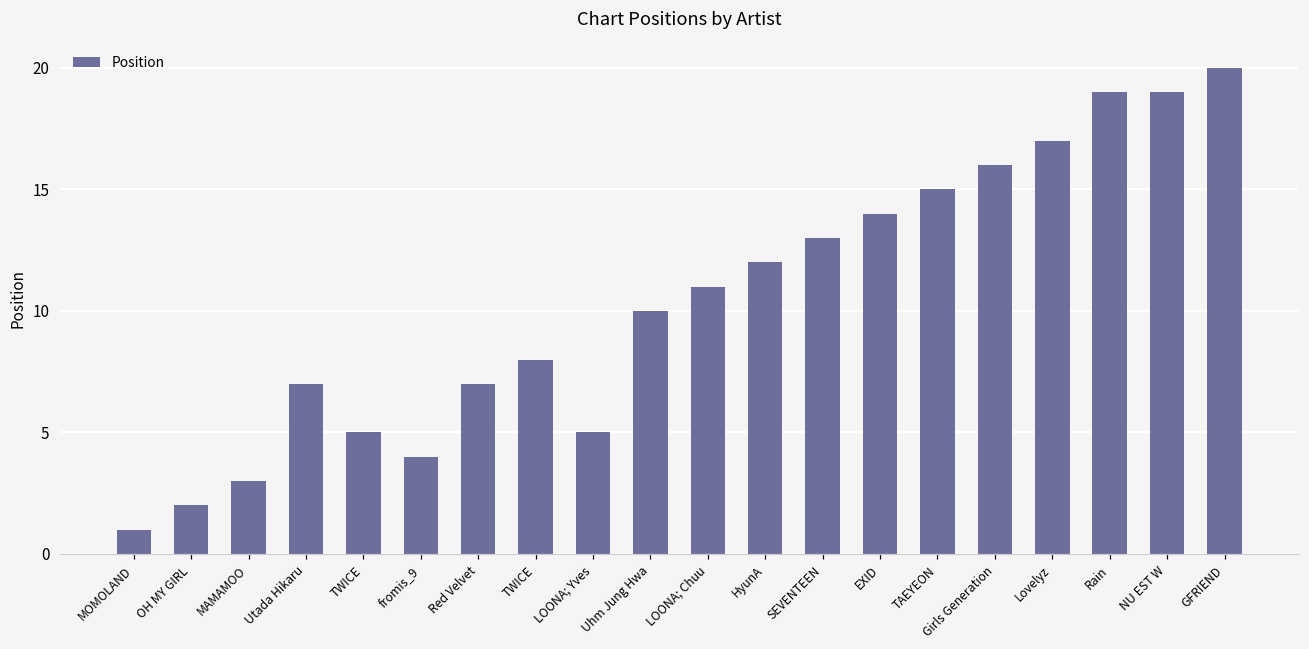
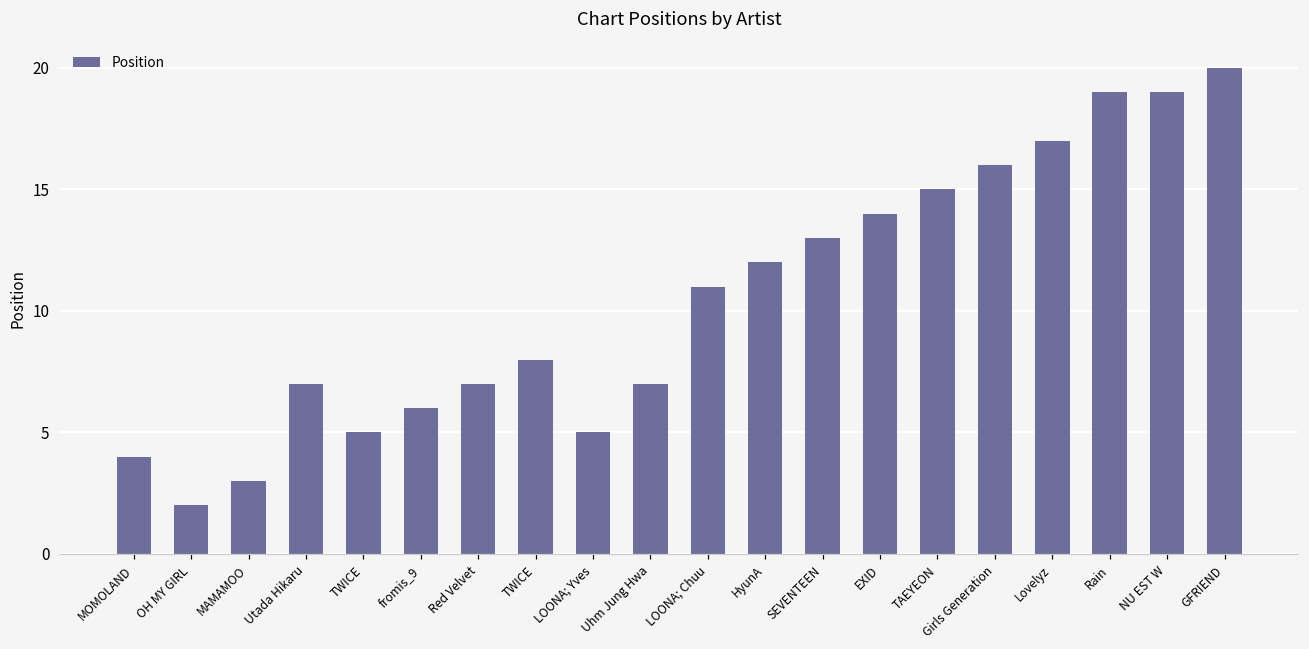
  {
-   "MOMOLAND": 1,
+   "MOMOLAND": 4,
    "OH MY GIRL": 2,
    "MAMAMOO": 3,
    "Utada Hikaru": 7,
-   "fromis_9": 4,
+   "fromis_9": 6,
    "Red Velvet": 7,
    "LOONA; Yves": 5,
-   "Uhm Jung Hwa": 10,
+   "Uhm Jung Hwa": 7,
    "LOONA; Chuu": 11,
    "HyunA": 12,
    "SEVENTEEN": 13,
    "EXID": 14,
    "TAEYEON": 15,
    "Girls Generation": 16,
    "Lovelyz": 17,
    "Rain": 19,
    "NU EST W": 19,
    "GFRIEND": 20
  }
